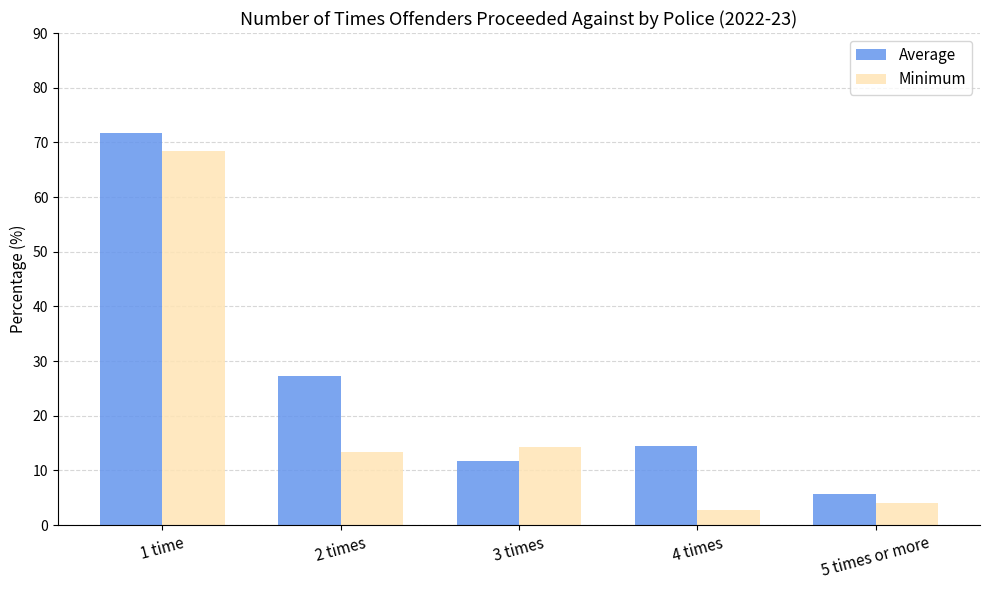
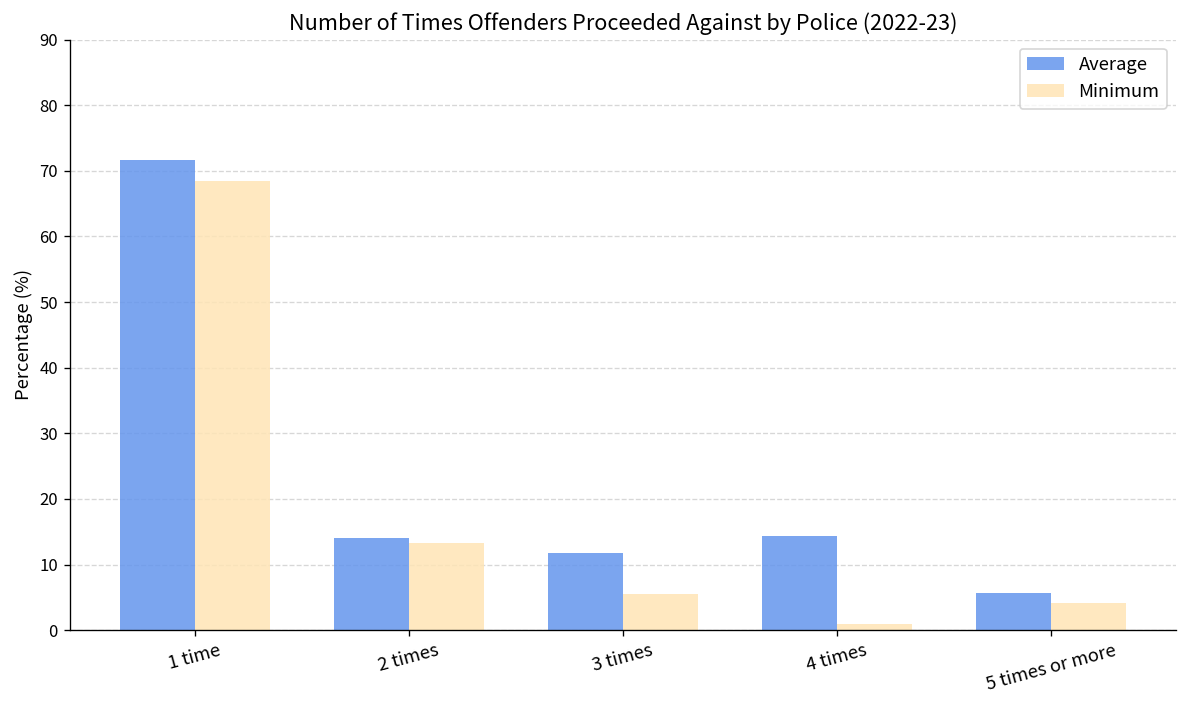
  {
    "Average": {
      "1 time": 72,
-     "2 times": 27,
+     "2 times": 14,
      "3 times": 12,
      "4 times": 14,
      "5 times or more": 6
    },
    "Minimum": {
      "1 time": 68,
      "2 times": 13,
-     "3 times": 14,
-     "4 times": 3,
+     "3 times": 6,
+     "4 times": 1,
      "5 times or more": 4
    }
  }
